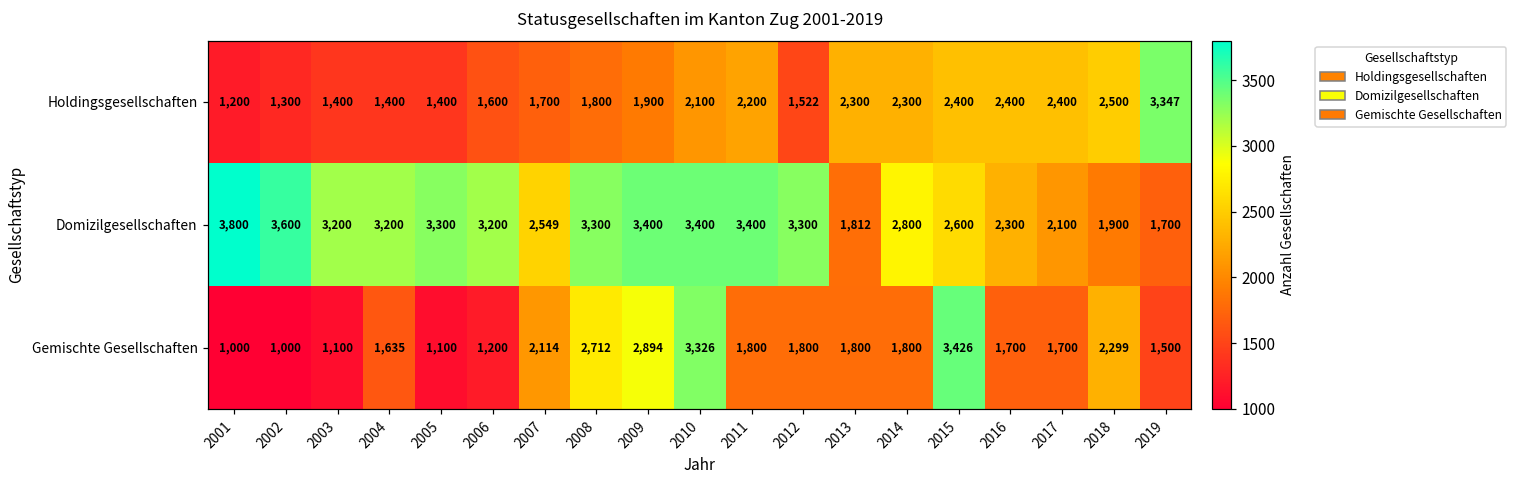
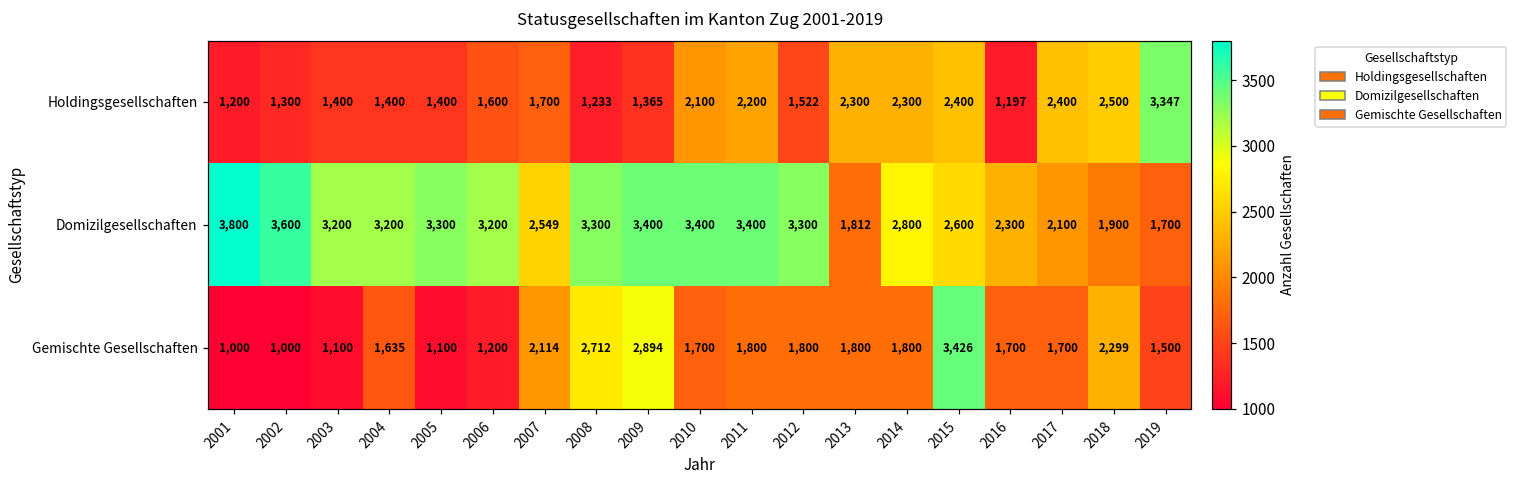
  {
    "Holdingsgesellschaften": {
      "2001": "1,200",
      "2002": "1,300",
      "2003": "1,400",
      "2004": "1,400",
      "2005": "1,400",
      "2006": "1,600",
      "2007": "1,700",
-     "2008": "1,800",
-     "2009": "1,900",
+     "2008": "1,233",
+     "2009": "1,365",
      "2010": "2,100",
      "2011": "2,200",
      "2012": "1,522",
      "2013": "2,300",
      "2014": "2,300",
      "2015": "2,400",
-     "2016": "2,400",
+     "2016": "1,197",
      "2017": "2,400",
      "2018": "2,500",
      "2019": "3,347"
    },
    "Domizilgesellschaften": {
      "2001": "3,800",
      "2002": "3,600",
      "2003": "3,200",
      "2004": "3,200",
      "2005": "3,300",
      "2006": "3,200",
      "2007": "2,549",
      "2008": "3,300",
      "2009": "3,400",
      "2010": "3,400",
      "2011": "3,400",
      "2012": "3,300",
      "2013": "1,812",
      "2014": "2,800",
      "2015": "2,600",
      "2016": "2,300",
      "2017": "2,100",
      "2018": "1,900",
      "2019": "1,700"
    },
    "Gemischte Gesellschaften": {
      "2001": "1,000",
      "2002": "1,000",
      "2003": "1,100",
      "2004": "1,635",
      "2005": "1,100",
      "2006": "1,200",
      "2007": "2,114",
      "2008": "2,712",
      "2009": "2,894",
-     "2010": "3,326",
+     "2010": "1,700",
      "2011": "1,800",
      "2012": "1,800",
      "2013": "1,800",
      "2014": "1,800",
      "2015": "3,426",
      "2016": "1,700",
      "2017": "1,700",
      "2018": "2,299",
      "2019": "1,500"
    }
  }
